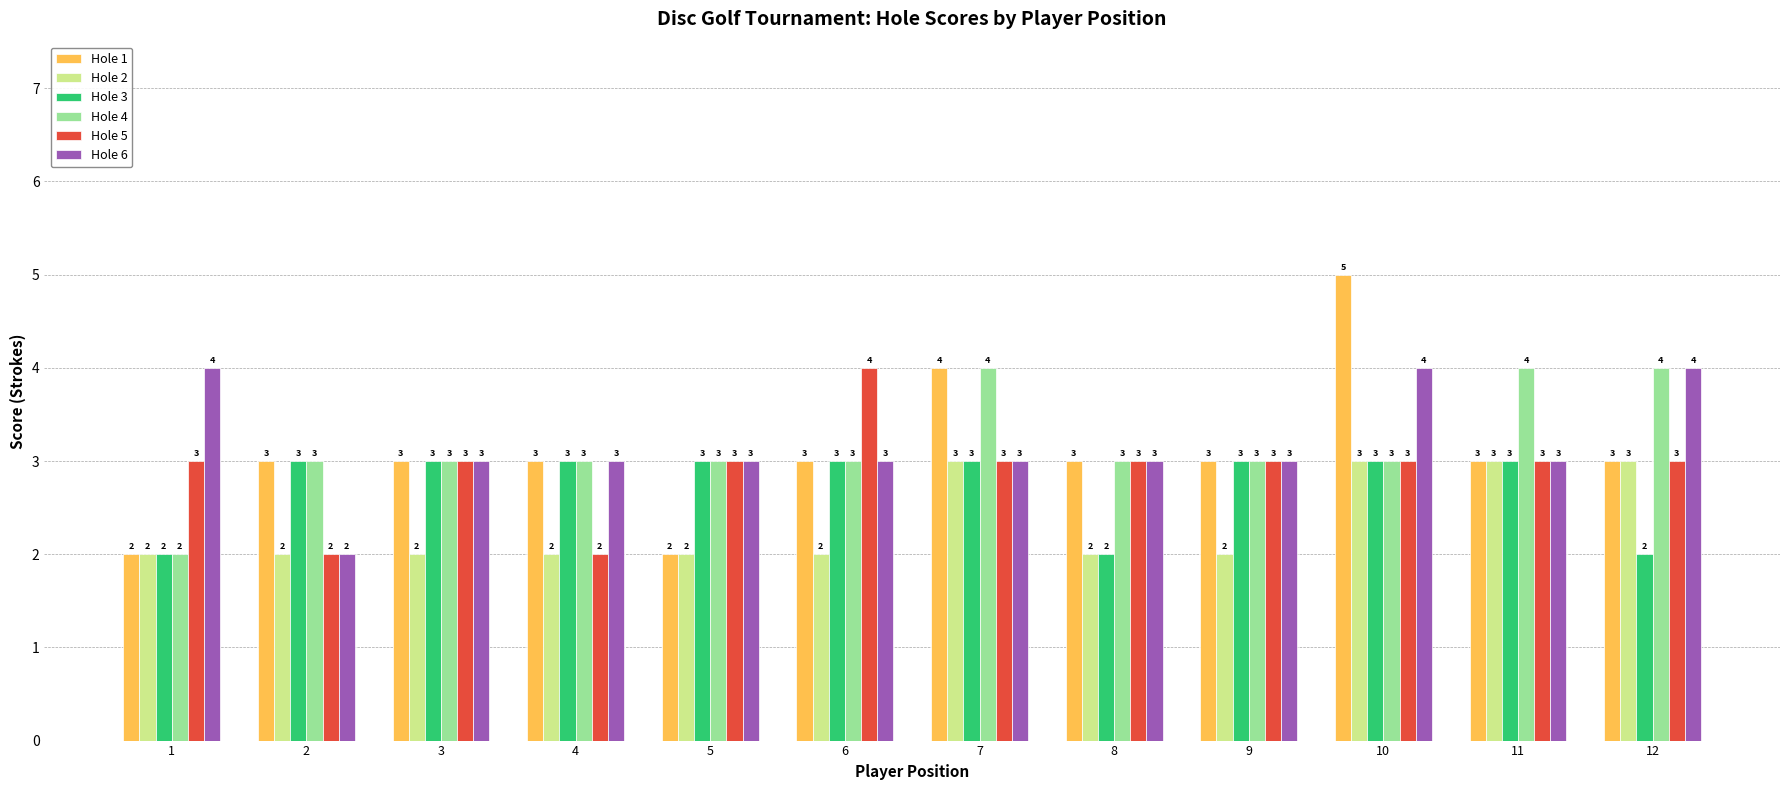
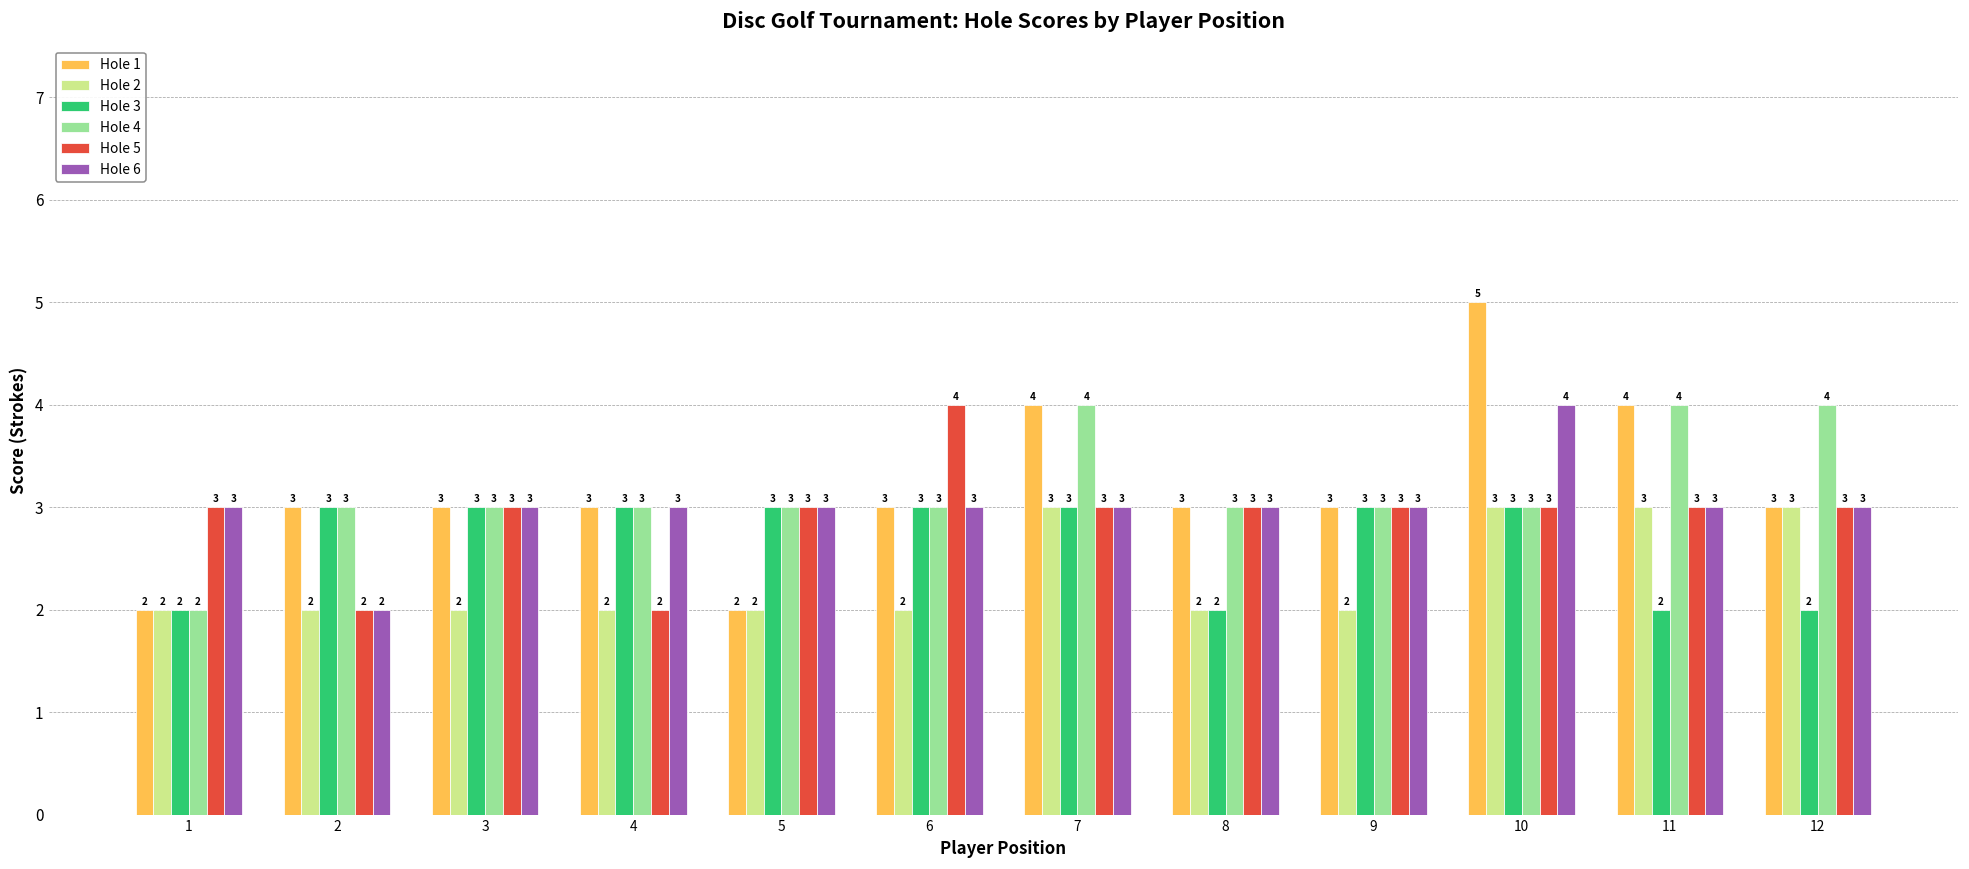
  {
    "Hole 1": {
      "1": 2,
      "2": 3,
      "3": 3,
      "4": 3,
      "5": 2,
      "6": 3,
      "7": 4,
      "8": 3,
      "9": 3,
      "10": 5,
-     "11": 3,
+     "11": 4,
      "12": 3
    },
    "Hole 3": {
      "1": 2,
      "2": 3,
      "3": 3,
      "4": 3,
      "5": 3,
      "6": 3,
      "7": 3,
      "8": 2,
      "9": 3,
      "10": 3,
-     "11": 3,
+     "11": 2,
      "12": 2
    },
    "Hole 5": {
      "1": 3,
      "2": 2,
      "3": 3,
      "4": 2,
      "5": 3,
      "6": 4,
      "7": 3,
      "8": 3,
      "9": 3,
      "10": 3,
      "11": 3,
      "12": 3
    },
    "Hole 6": {
-     "1": 4,
+     "1": 3,
      "2": 2,
      "3": 3,
      "4": 3,
      "5": 3,
      "6": 3,
      "7": 3,
      "8": 3,
      "9": 3,
      "10": 4,
      "11": 3,
-     "12": 4
+     "12": 3
    }
  }
